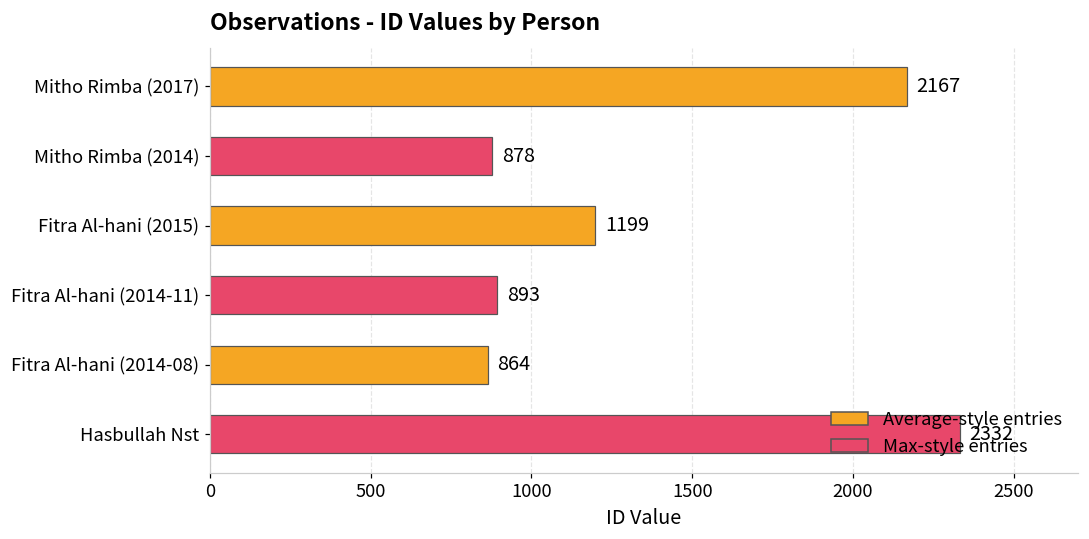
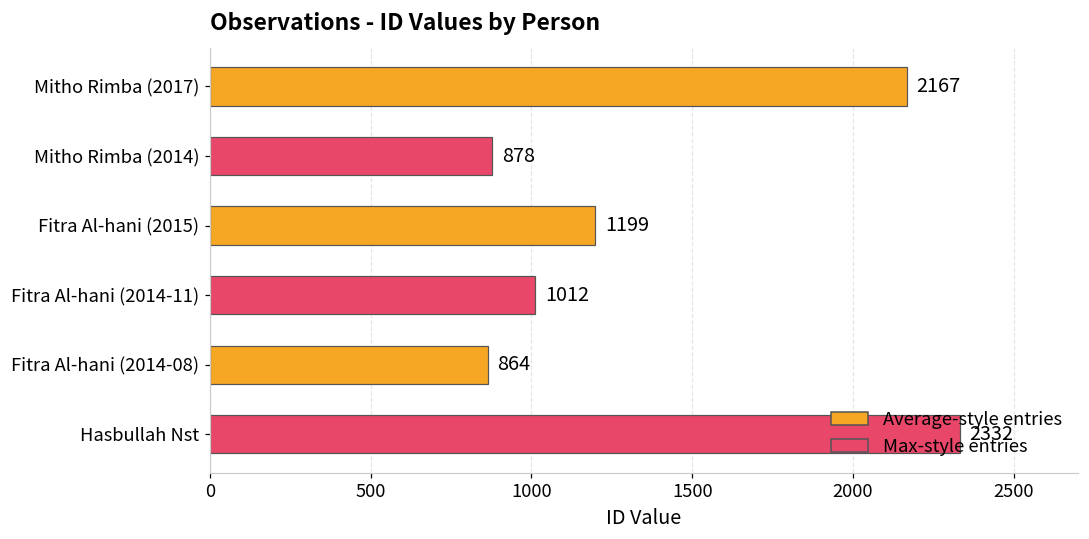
  {
    "Mitho Rimba (2017)": 2167,
    "Mitho Rimba (2014)": 878,
    "Fitra Al-hani (2015)": 1199,
-   "Fitra Al-hani (2014-11)": 893,
+   "Fitra Al-hani (2014-11)": 1012,
    "Fitra Al-hani (2014-08)": 864,
    "Hasbullah Nst": 2332
  }
